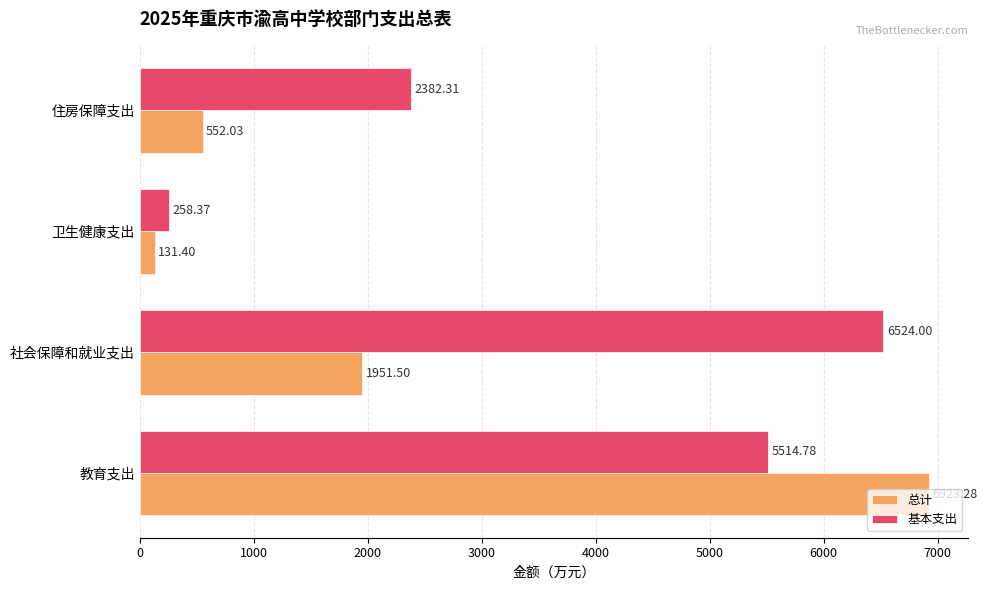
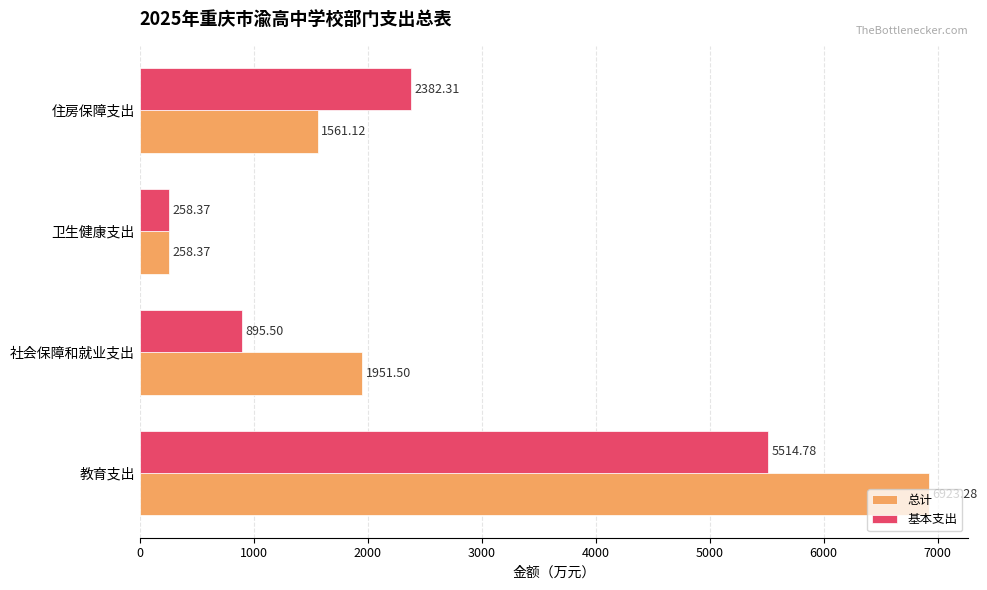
  {
    "总计": {
-     "住房保障支出": 552.03,
-     "卫生健康支出": 131.40,
+     "住房保障支出": 1561.12,
+     "卫生健康支出": 258.37,
      "社会保障和就业支出": 1951.50
    },
    "基本支出": {
      "住房保障支出": 2382.31,
      "卫生健康支出": 258.37,
-     "社会保障和就业支出": 6524.00,
+     "社会保障和就业支出": 895.50,
      "教育支出": 5514.78
    }
  }
